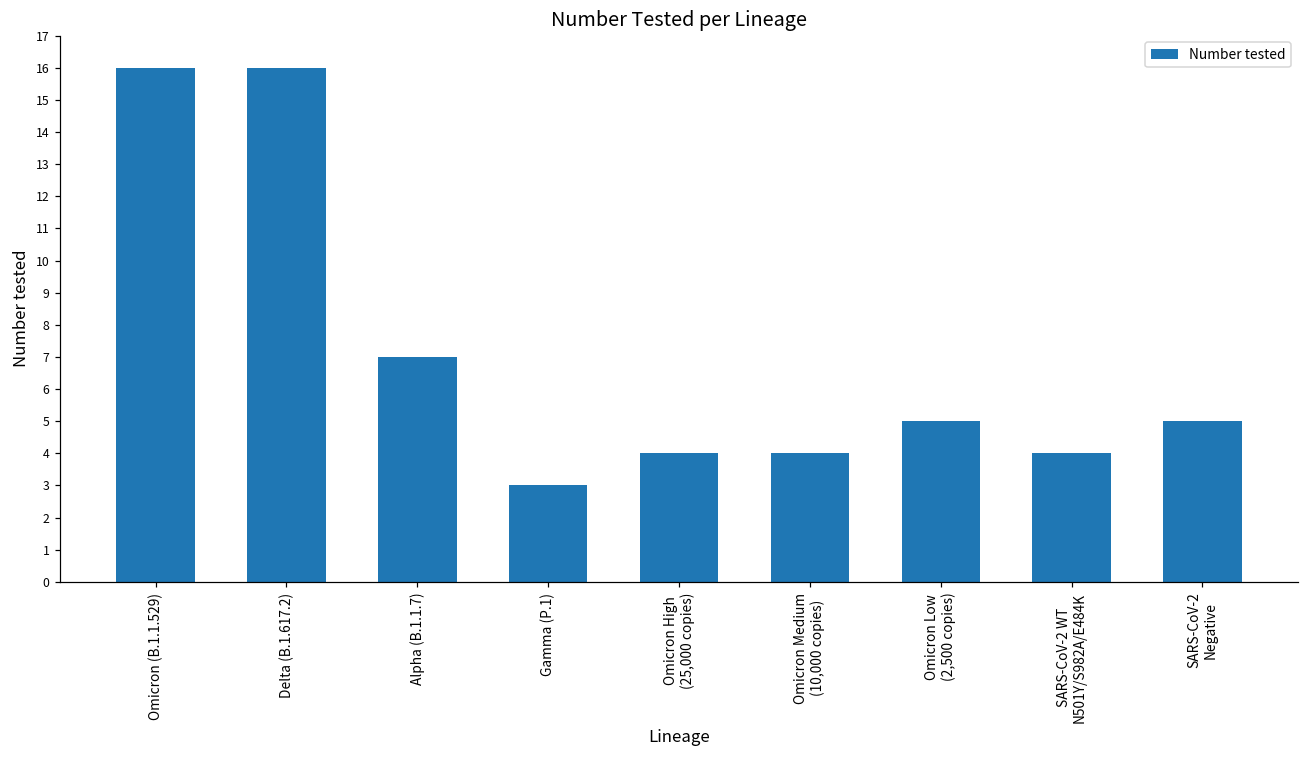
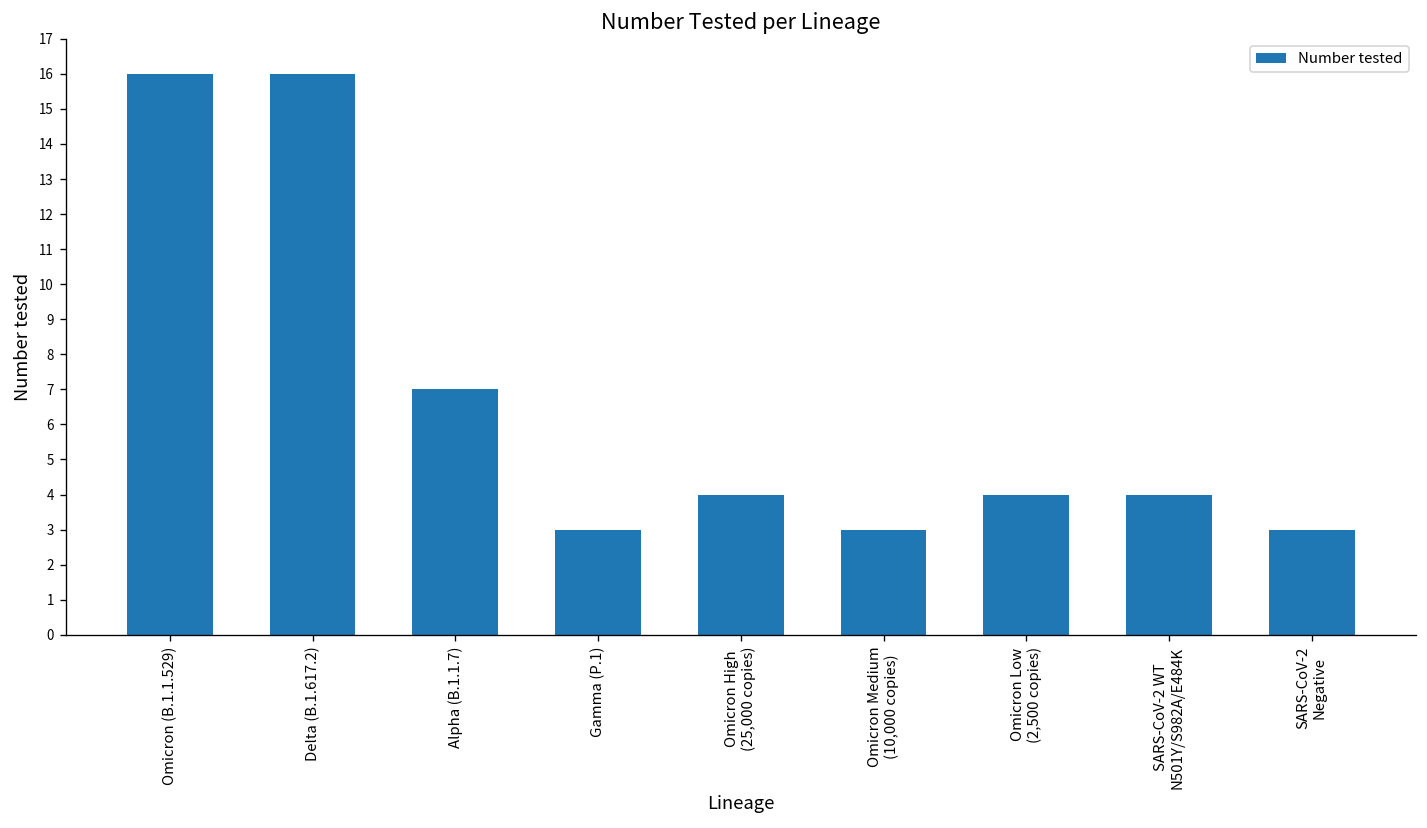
  {
    "Omicron (B.1.1.529)": 16,
    "Delta (B.1.617.2)": 16,
    "Alpha (B.1.1.7)": 7,
    "Gamma (P.1)": 3,
    "Omicron High (25,000 copies)": 4,
-   "Omicron Medium (10,000 copies)": 4,
-   "Omicron Low (2,500 copies)": 5,
+   "Omicron Medium (10,000 copies)": 3,
+   "Omicron Low (2,500 copies)": 4,
    "SARS-CoV-2 WT N501Y/S982A/E484K": 4,
-   "SARS-CoV-2 Negative": 5
+   "SARS-CoV-2 Negative": 3
  }
